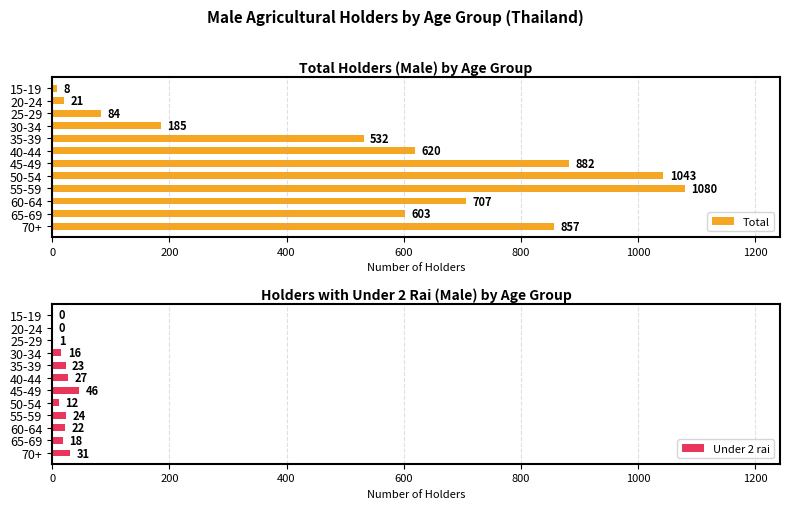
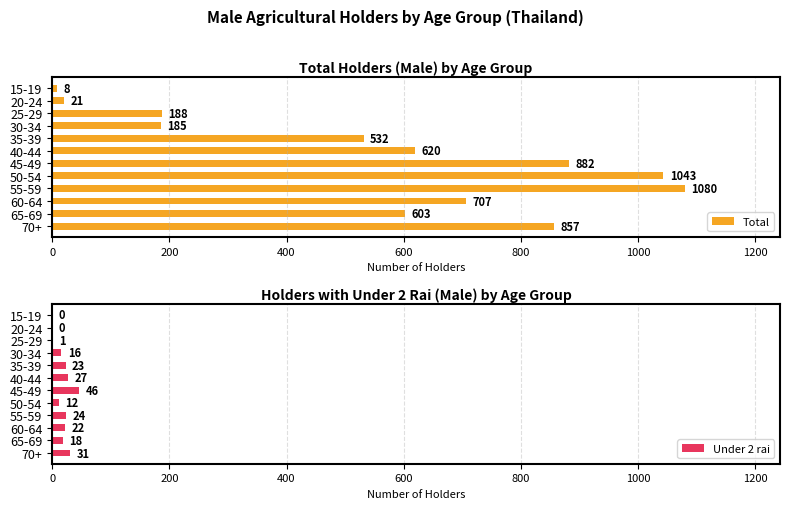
  {
    "Total Holders (Male) by Age Group": {
      "15-19": 8,
      "20-24": 21,
-     "25-29": 84,
+     "25-29": 188,
      "30-34": 185,
      "35-39": 532,
      "40-44": 620,
      "45-49": 882,
      "50-54": 1043,
      "55-59": 1080,
      "60-64": 707,
      "65-69": 603,
      "70+": 857
    },
    "Holders with Under 2 Rai (Male) by Age Group": {
      "15-19": 0,
      "20-24": 0,
      "25-29": 1,
      "30-34": 16,
      "35-39": 23,
      "40-44": 27,
      "45-49": 46,
      "50-54": 12,
      "55-59": 24,
      "60-64": 22,
      "65-69": 18,
      "70+": 31
    }
  }
